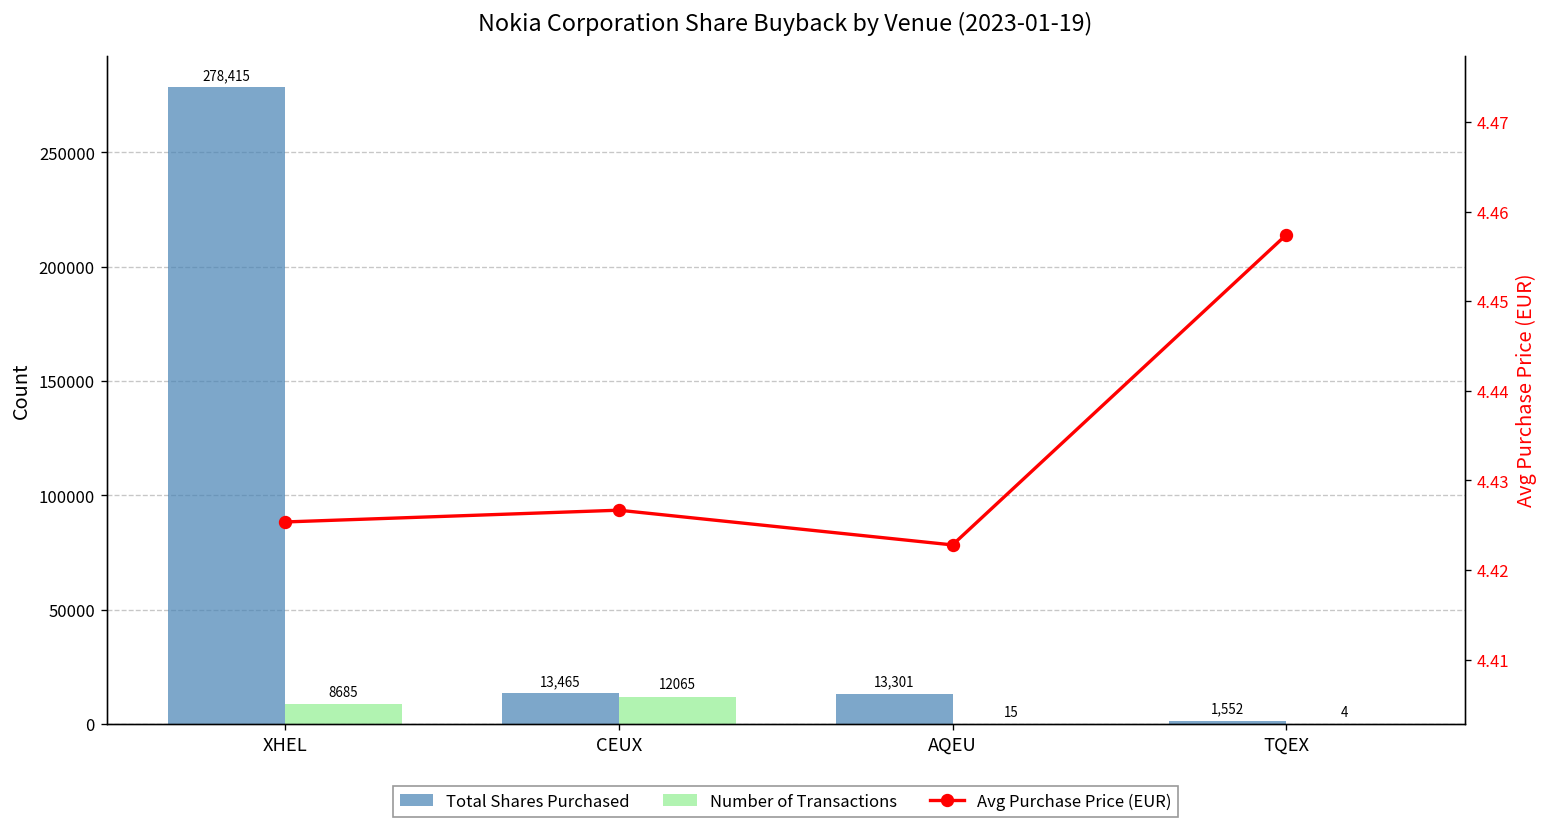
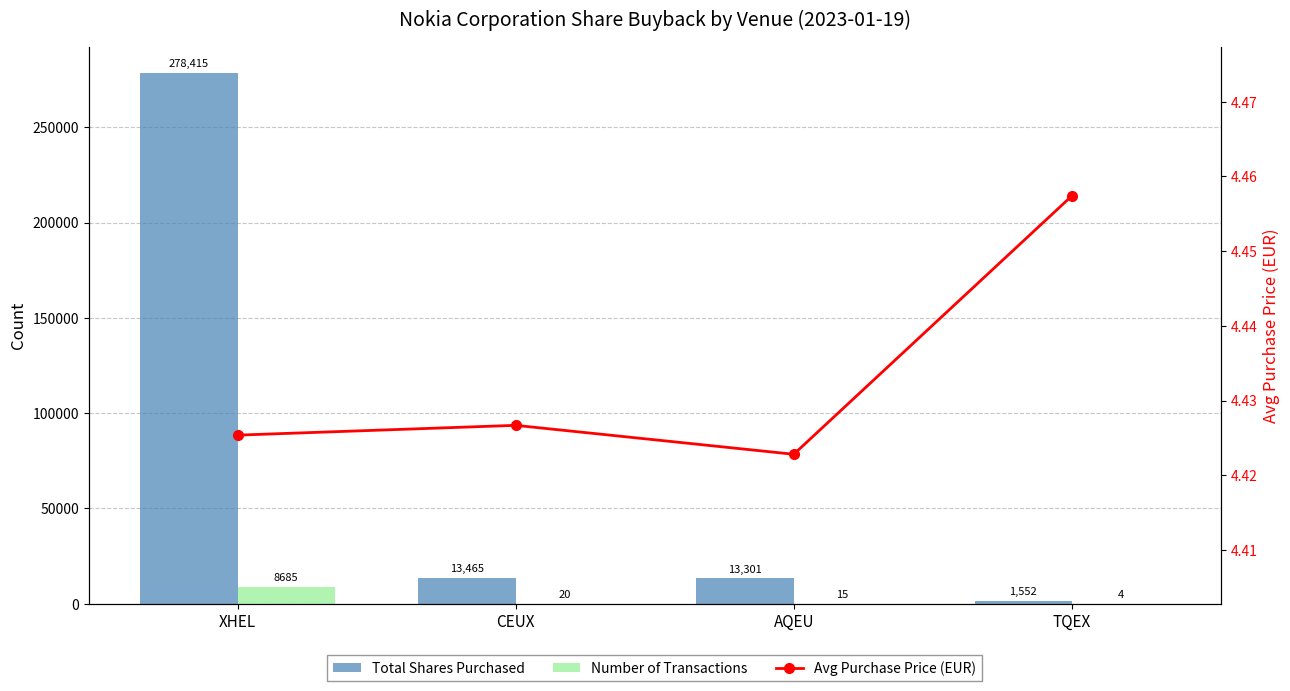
  {
    "Total Shares Purchased": {
      "XHEL": "278,415",
      "CEUX": "13,465",
      "AQEU": "13,301",
      "TQEX": "1,552"
    },
    "Number of Transactions": {
      "XHEL": "8685",
-     "CEUX": "12065",
+     "CEUX": "20",
      "AQEU": "15",
      "TQEX": "4"
    }
  }
